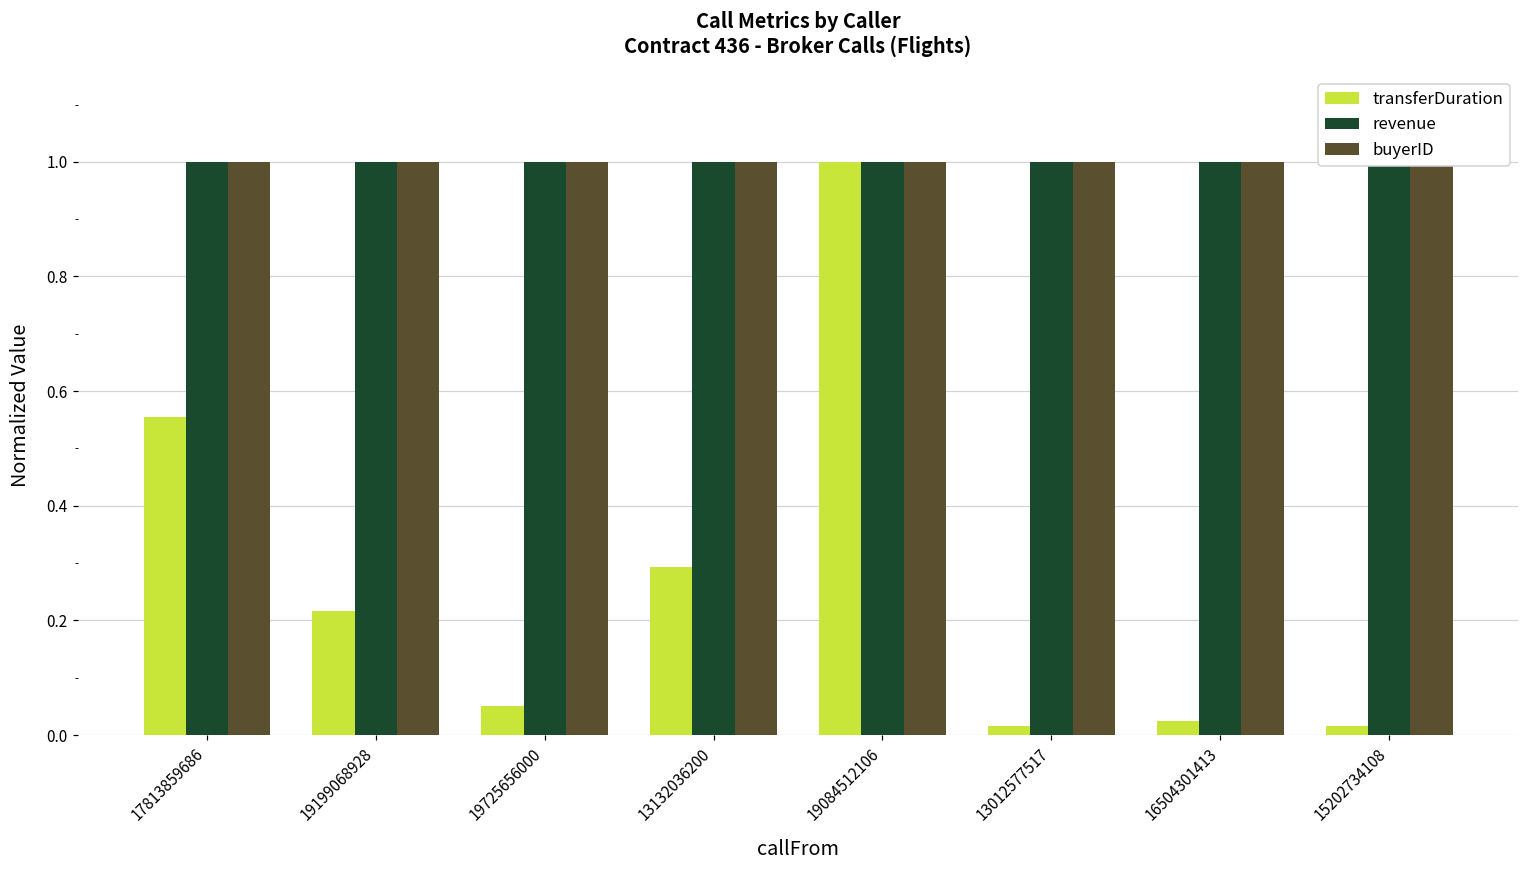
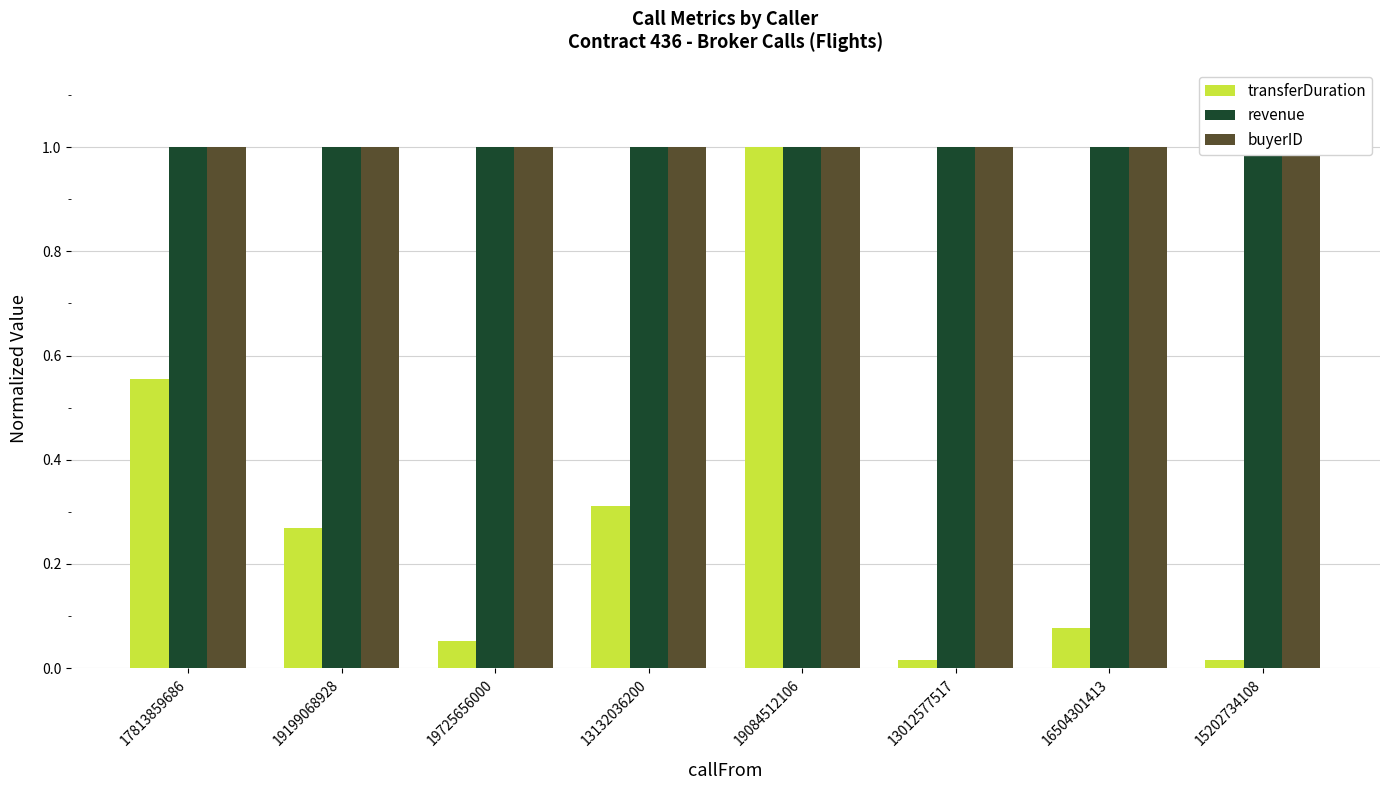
  {
    "transferDuration": {
      "17813859686": 0.55,
-     "19199068928": 0.22,
+     "19199068928": 0.27,
      "19725656000": 0.05,
-     "13132036200": 0.29,
+     "13132036200": 0.31,
      "19084512106": 1.00,
      "13012577517": 0.02,
-     "16504301413": 0.02,
+     "16504301413": 0.08,
      "15202734108": 0.01
    },
    "revenue": {
      "17813859686": 1.00,
      "19199068928": 1.00,
      "19725656000": 1.00,
      "13132036200": 1.00,
      "19084512106": 1.00,
      "13012577517": 1.00,
      "16504301413": 1.00
    },
    "buyerID": {
      "17813859686": 1.00,
      "19199068928": 1.00,
      "19725656000": 1.00,
      "13132036200": 1.00,
      "19084512106": 1.00,
      "13012577517": 1.00,
      "16504301413": 1.00
    }
  }
